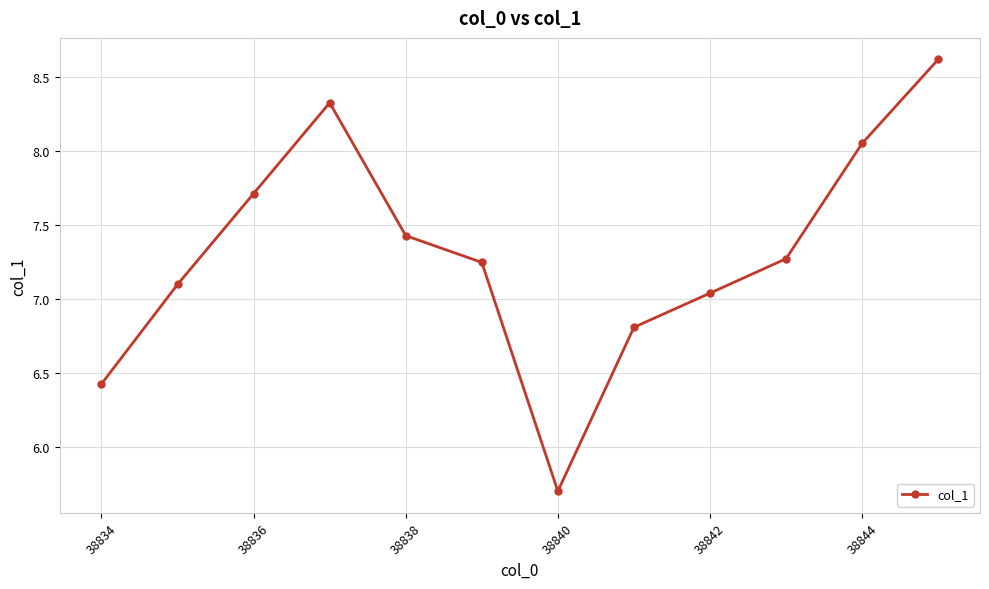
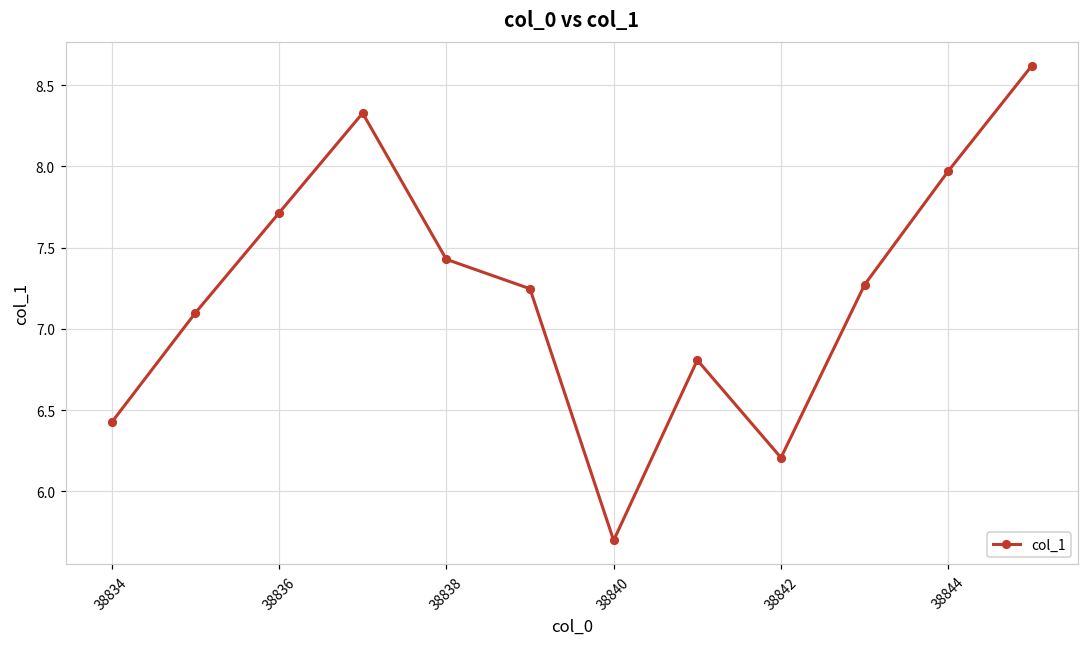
  {
    "38834": 6.43,
    "38836": 7.71,
    "38838": 7.43,
    "38840": 5.70,
-   "38842": 7.04,
-   "38844": 8.05
+   "38842": 6.21,
+   "38844": 7.97
  }
